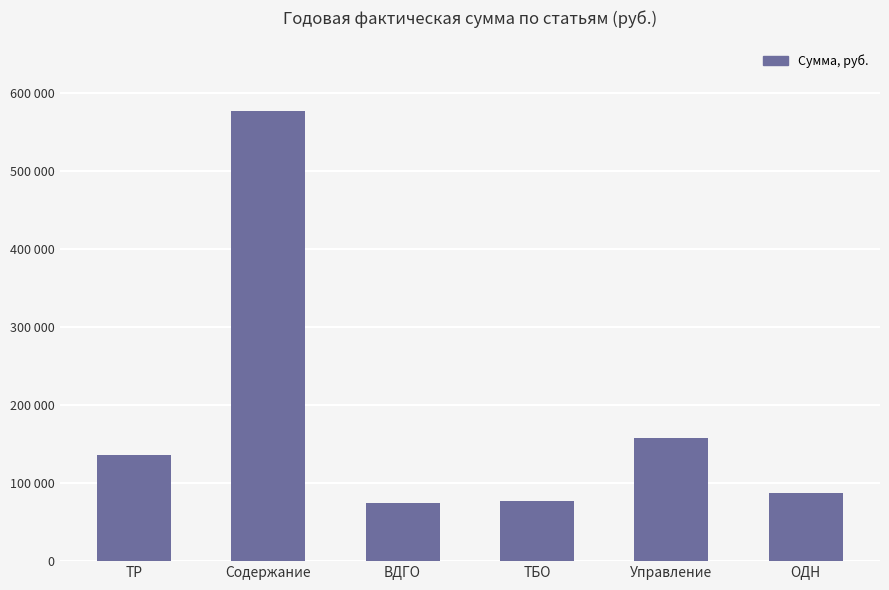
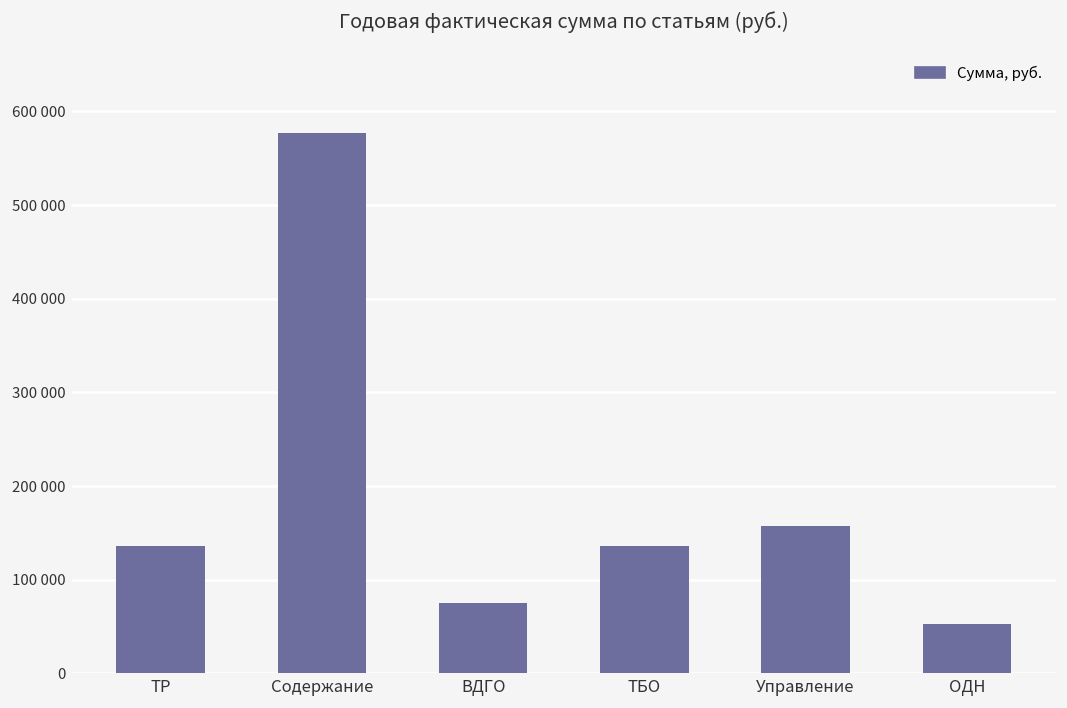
  {
    "ТР": 140000,
    "Содержание": 580000,
    "ВДГО": 70000,
-   "ТБО": 80000,
+   "ТБО": 140000,
    "Управление": 160000,
-   "ОДН": 90000
+   "ОДН": 50000
  }
